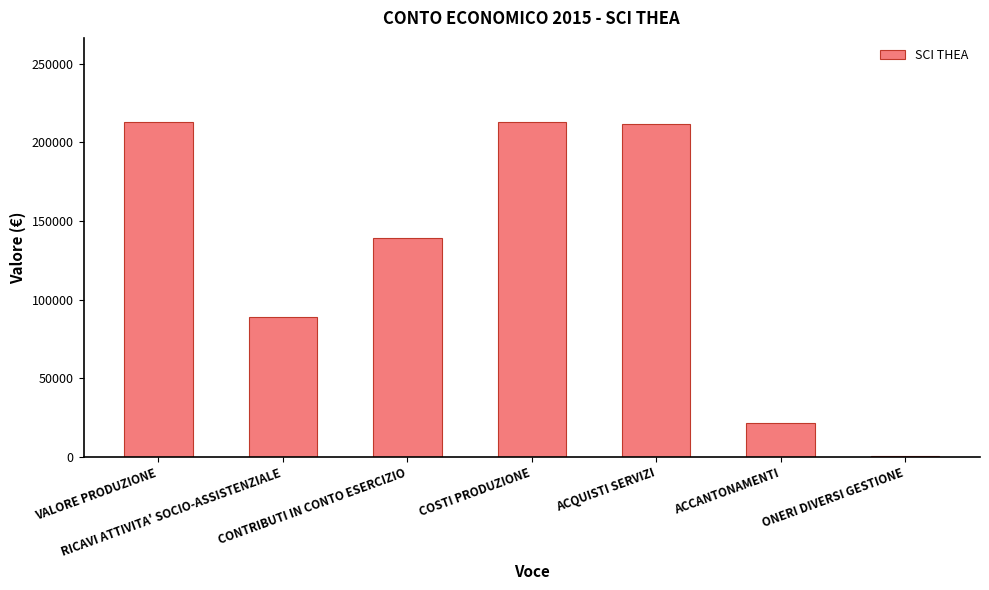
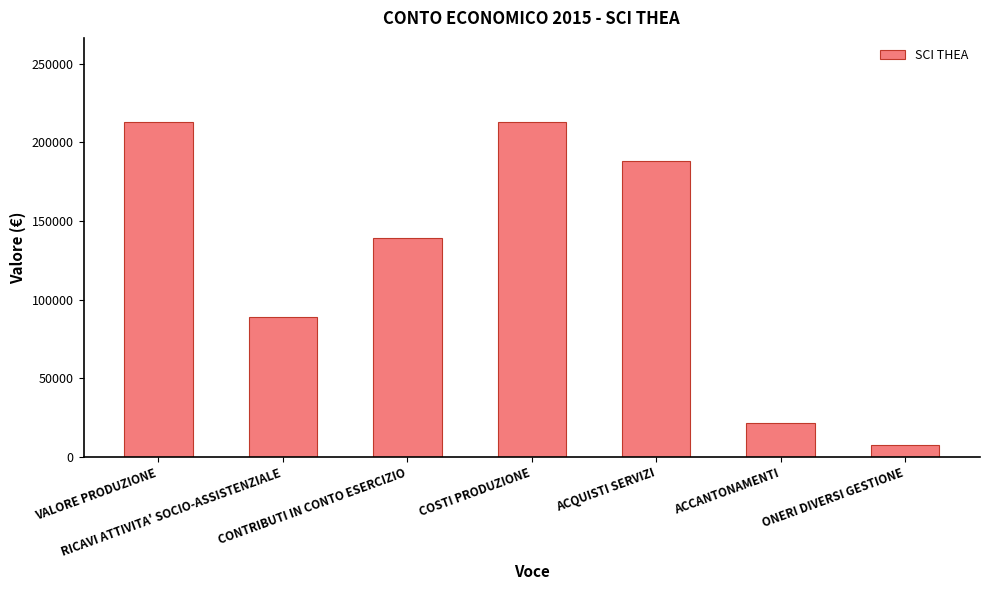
  {
    "VALORE PRODUZIONE": 213000,
    "RICAVI ATTIVITA' SOCIO-ASSISTENZIALE": 89000,
    "CONTRIBUTI IN CONTO ESERCIZIO": 139000,
    "COSTI PRODUZIONE": 213000,
-   "ACQUISTI SERVIZI": 211000,
+   "ACQUISTI SERVIZI": 188000,
    "ACCANTONAMENTI": 21000,
-   "ONERI DIVERSI GESTIONE": 1000
+   "ONERI DIVERSI GESTIONE": 8000
  }
